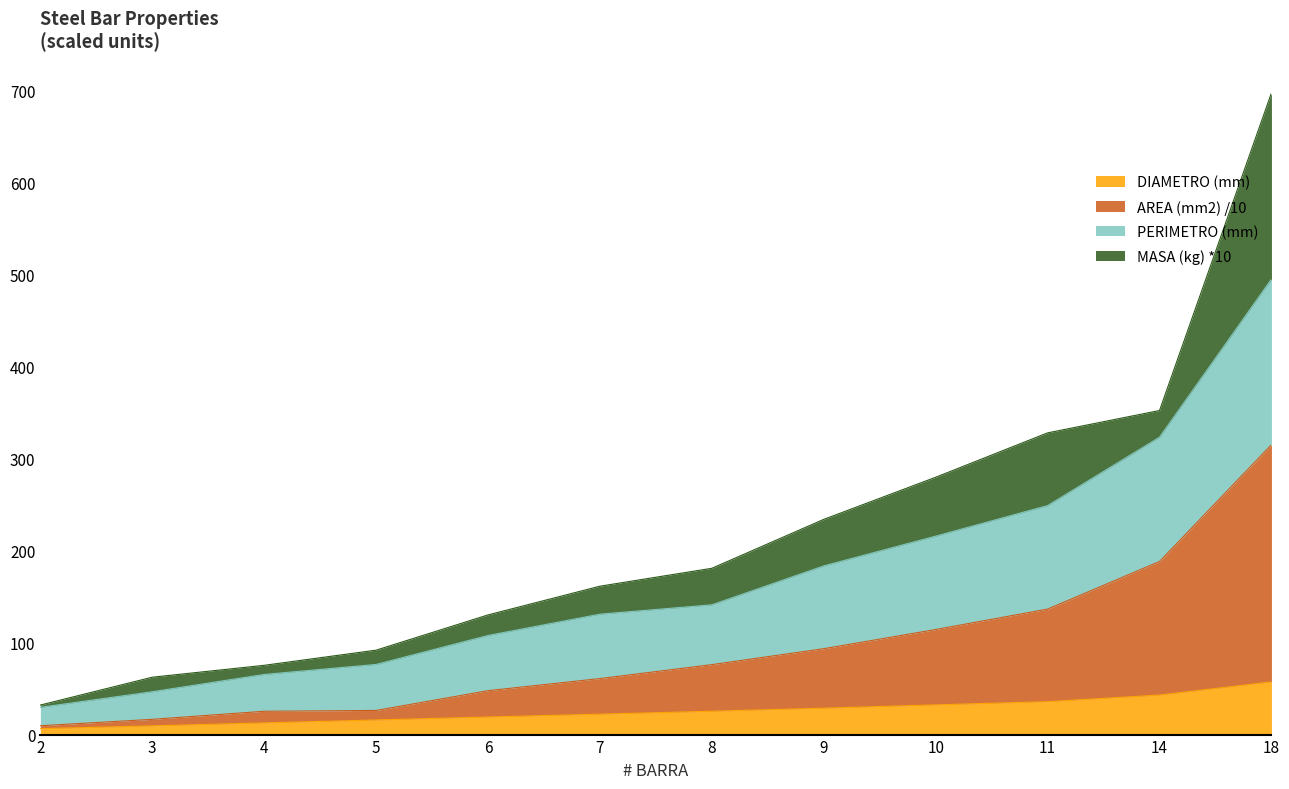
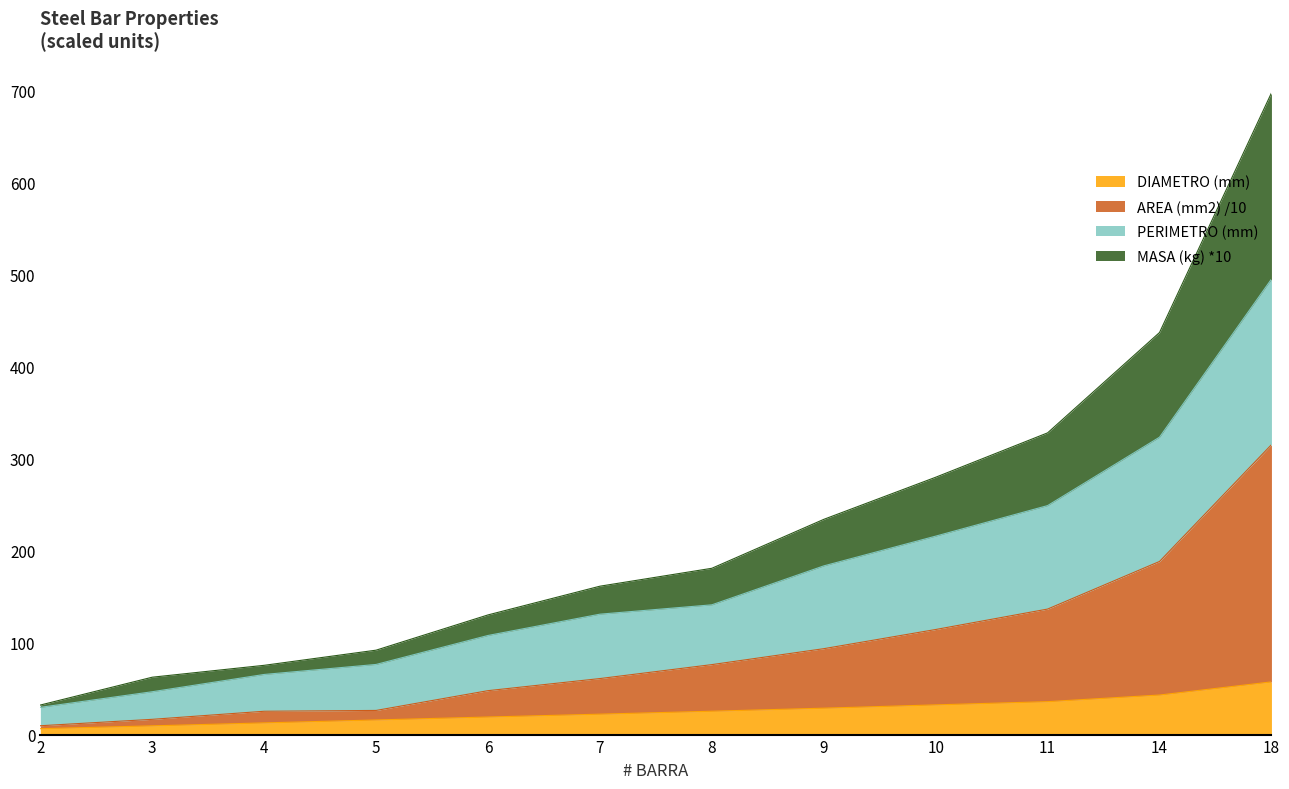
  {
    "DIAMETRO (mm)": {
      "2": 10,
      "3": 10,
      "4": 10,
      "5": 20,
      "6": 20,
      "7": 20,
      "8": 30,
      "9": 30,
      "10": 30,
      "11": 40,
      "14": 40,
      "18": 60
    },
    "AREA (mm2) /10": {
      "2": 0,
      "3": 10,
      "4": 10,
      "5": 10,
      "6": 30,
      "7": 40,
      "8": 50,
      "9": 60,
      "10": 80,
      "11": 100,
      "14": 150,
      "18": 260
    },
    "PERIMETRO (mm)": {
      "3": 30,
      "4": 40,
      "5": 50,
      "6": 60,
      "7": 70,
      "8": 70,
      "9": 90,
      "10": 100,
      "11": 110,
      "14": 140,
      "18": 180
    },
    "MASA (kg) *10": {
      "3": 20,
      "4": 10,
      "5": 20,
      "6": 20,
      "7": 30,
      "8": 40,
      "9": 50,
      "10": 60,
      "11": 80,
-     "14": 30,
+     "14": 110,
      "18": 200
    }
  }
